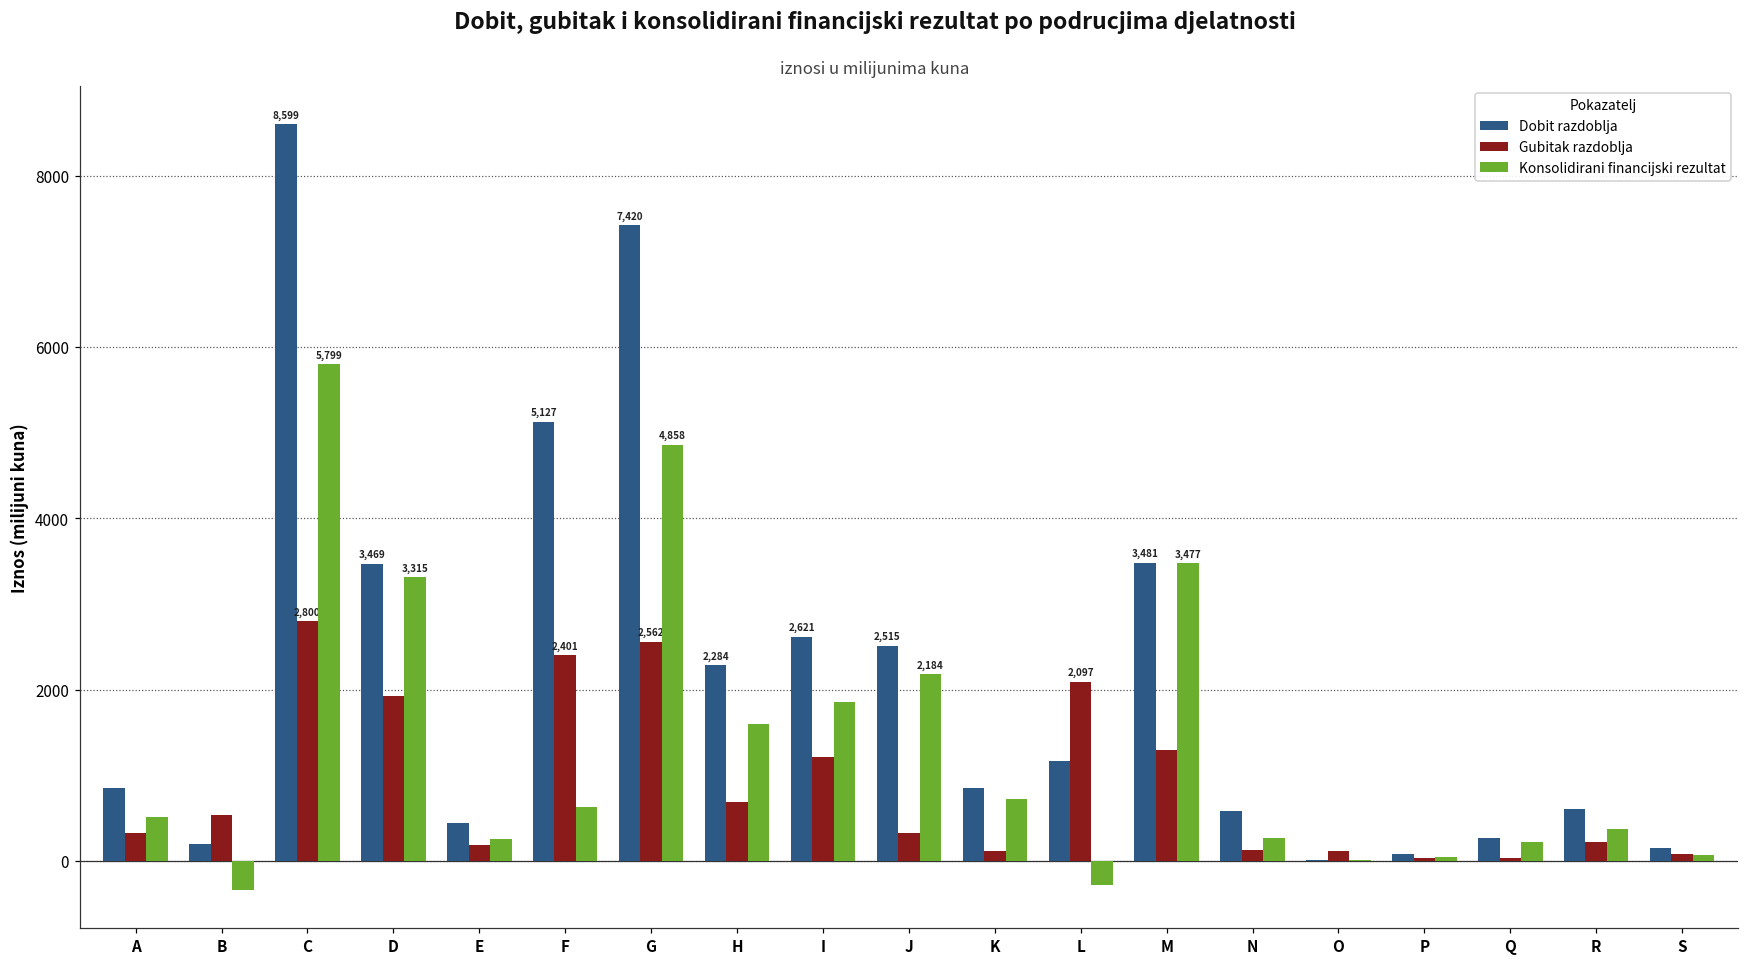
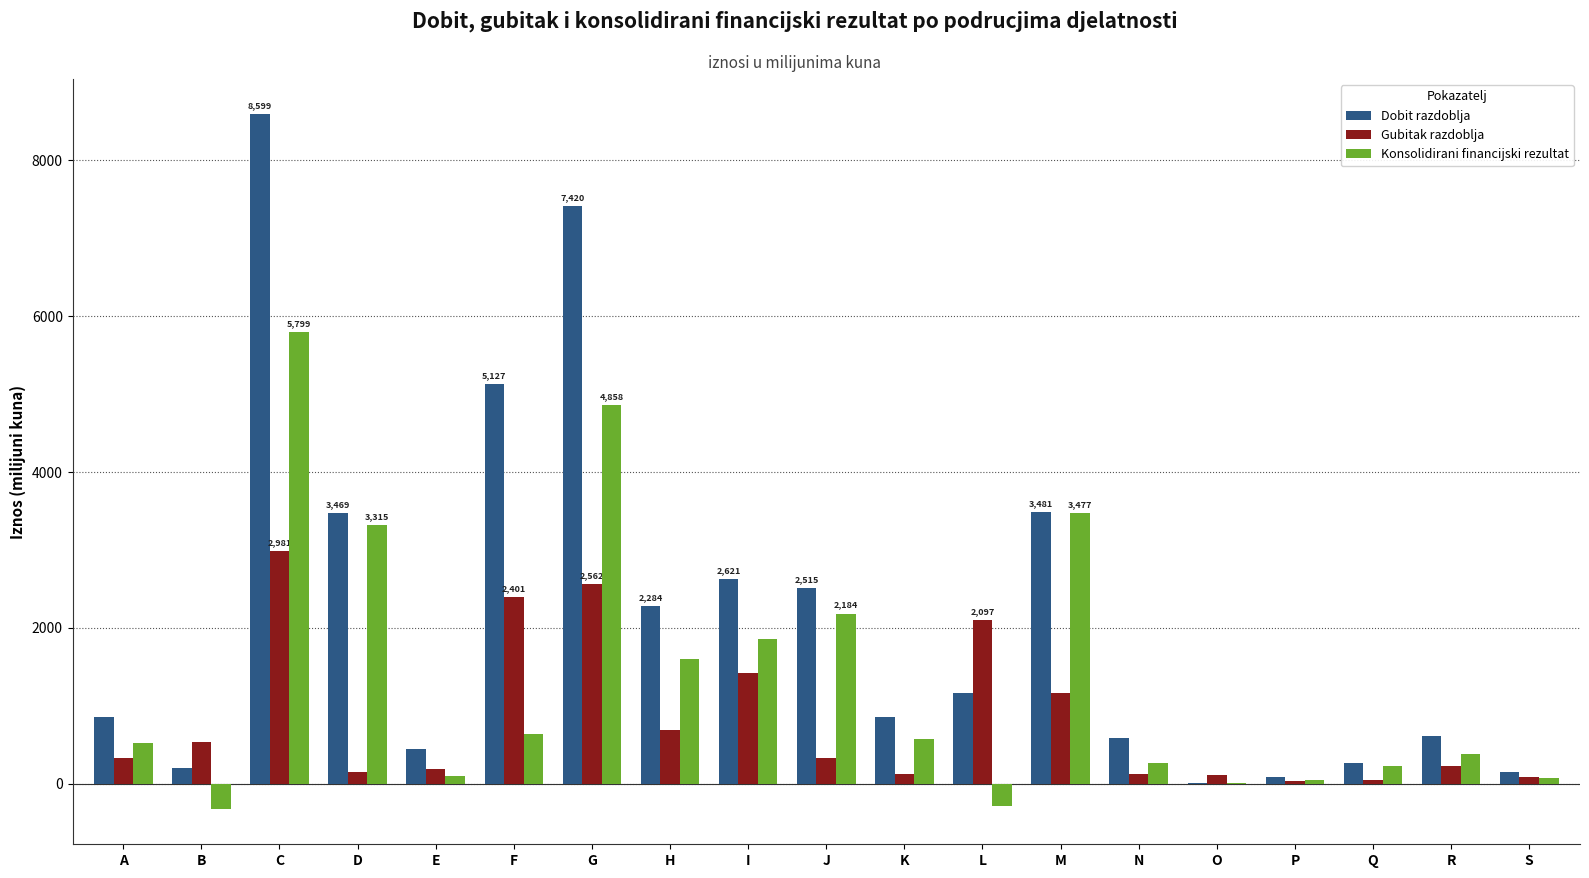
  {
    "Dobit razdoblja": {
      "C": "8,599",
      "D": "3,469",
      "F": "5,127",
      "G": "7,420",
      "H": "2,284",
      "I": "2,621",
      "J": "2,515",
      "M": "3,481"
    },
    "Gubitak razdoblja": {
-     "C": "2,800",
-     "D": "1900",
+     "C": "2,981",
+     "D": "200",
      "F": "2,401",
      "G": "2,562",
-     "I": "1200",
+     "I": "1400",
      "L": "2,097",
-     "M": "1300"
+     "M": "1200"
    },
    "Konsolidirani financijski rezultat": {
      "A": "500",
      "B": "-300",
-     "E": "300",
+     "E": "100",
      "F": "600",
      "H": "1600",
      "I": "1900",
-     "K": "700",
+     "K": "600",
      "L": "-300",
      "N": "300",
      "P": "0",
      "Q": "200",
      "R": "400",
      "S": "100"
    }
  }
